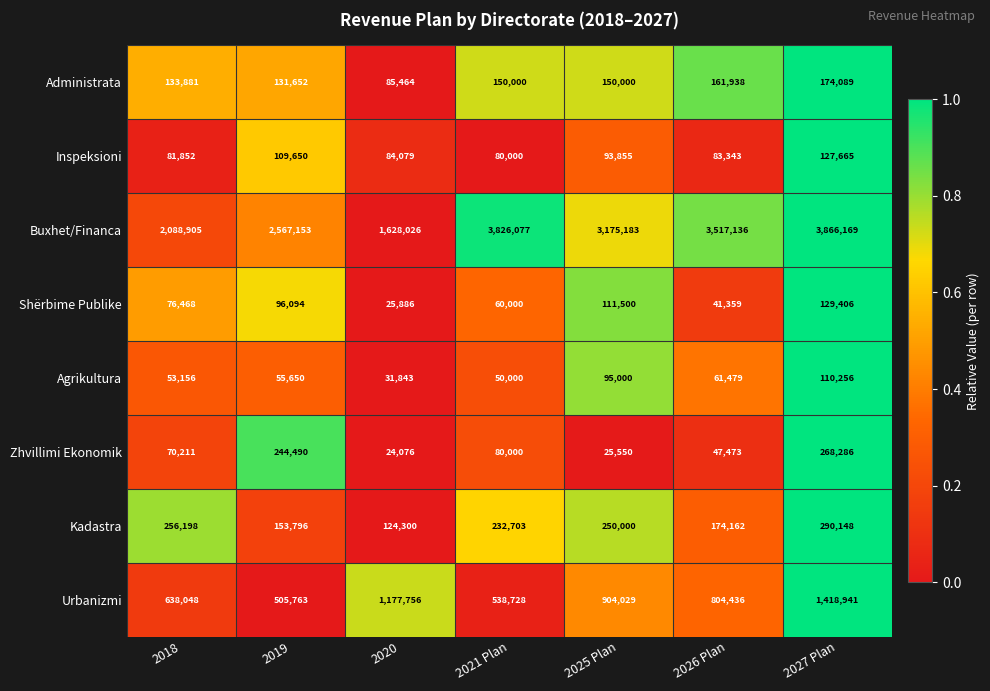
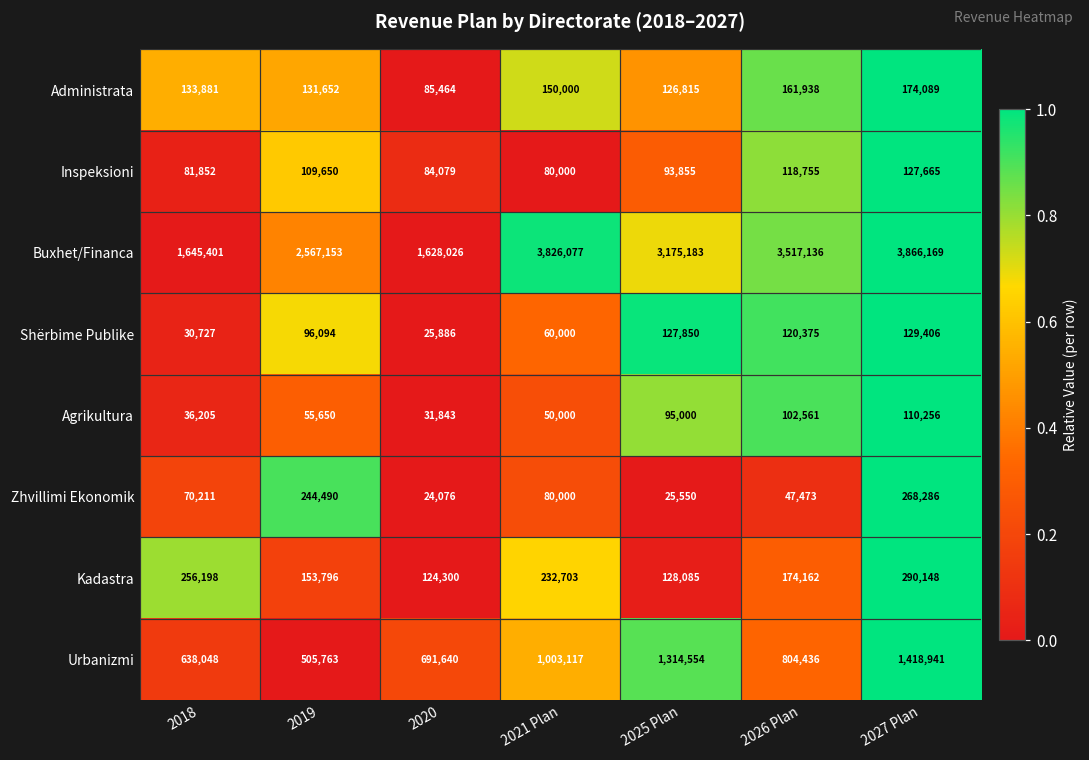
  {
    "Administrata": {
      "2018": "133,881",
      "2019": "131,652",
      "2020": "85,464",
      "2021 Plan": "150,000",
-     "2025 Plan": "150,000",
+     "2025 Plan": "126,815",
      "2026 Plan": "161,938",
      "2027 Plan": "174,089"
    },
    "Inspeksioni": {
      "2018": "81,852",
      "2019": "109,650",
      "2020": "84,079",
      "2021 Plan": "80,000",
      "2025 Plan": "93,855",
-     "2026 Plan": "83,343",
+     "2026 Plan": "118,755",
      "2027 Plan": "127,665"
    },
    "Buxhet/Financa": {
-     "2018": "2,088,905",
+     "2018": "1,645,401",
      "2019": "2,567,153",
      "2020": "1,628,026",
      "2021 Plan": "3,826,077",
      "2025 Plan": "3,175,183",
      "2026 Plan": "3,517,136",
      "2027 Plan": "3,866,169"
    },
    "Shërbime Publike": {
-     "2018": "76,468",
+     "2018": "30,727",
      "2019": "96,094",
      "2020": "25,886",
      "2021 Plan": "60,000",
-     "2025 Plan": "111,500",
-     "2026 Plan": "41,359",
+     "2025 Plan": "127,850",
+     "2026 Plan": "120,375",
      "2027 Plan": "129,406"
    },
    "Agrikultura": {
-     "2018": "53,156",
+     "2018": "36,205",
      "2019": "55,650",
      "2020": "31,843",
      "2021 Plan": "50,000",
      "2025 Plan": "95,000",
-     "2026 Plan": "61,479",
+     "2026 Plan": "102,561",
      "2027 Plan": "110,256"
    },
    "Zhvillimi Ekonomik": {
      "2018": "70,211",
      "2019": "244,490",
      "2020": "24,076",
      "2021 Plan": "80,000",
      "2025 Plan": "25,550",
      "2026 Plan": "47,473",
      "2027 Plan": "268,286"
    },
    "Kadastra": {
      "2018": "256,198",
      "2019": "153,796",
      "2020": "124,300",
      "2021 Plan": "232,703",
-     "2025 Plan": "250,000",
+     "2025 Plan": "128,085",
      "2026 Plan": "174,162",
      "2027 Plan": "290,148"
    },
    "Urbanizmi": {
      "2018": "638,048",
      "2019": "505,763",
-     "2020": "1,177,756",
-     "2021 Plan": "538,728",
-     "2025 Plan": "904,029",
+     "2020": "691,640",
+     "2021 Plan": "1,003,117",
+     "2025 Plan": "1,314,554",
      "2026 Plan": "804,436",
      "2027 Plan": "1,418,941"
    }
  }
